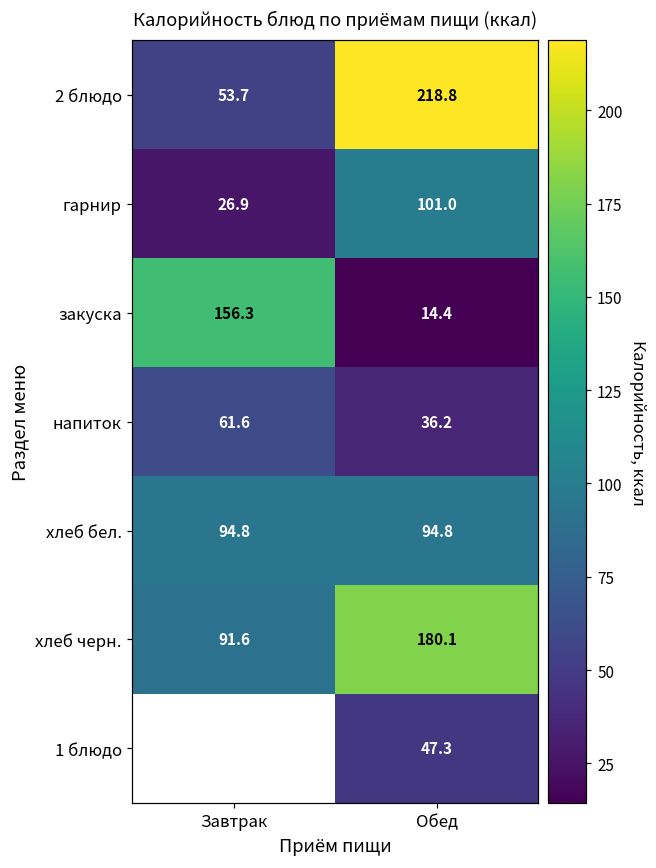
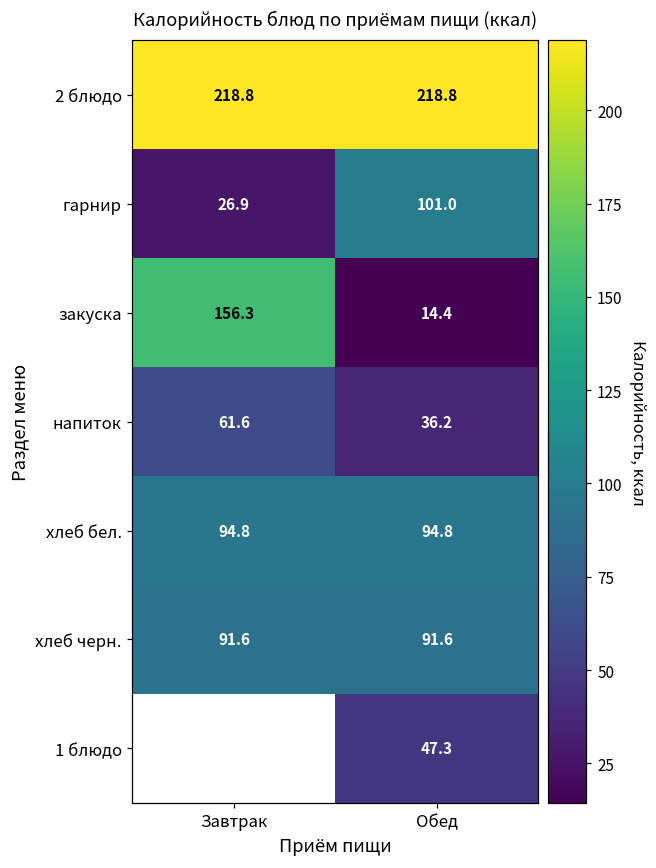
  {
    "2 блюдо": {
-     "Завтрак": 53.7,
+     "Завтрак": 218.8,
      "Обед": 218.8
    },
    "гарнир": {
      "Завтрак": 26.9,
      "Обед": 101.0
    },
    "закуска": {
      "Завтрак": 156.3,
      "Обед": 14.4
    },
    "напиток": {
      "Завтрак": 61.6,
      "Обед": 36.2
    },
    "хлеб бел.": {
      "Завтрак": 94.8,
      "Обед": 94.8
    },
    "хлеб черн.": {
      "Завтрак": 91.6,
-     "Обед": 180.1
+     "Обед": 91.6
    },
    "1 блюдо": {
      "Обед": 47.3
    }
  }
